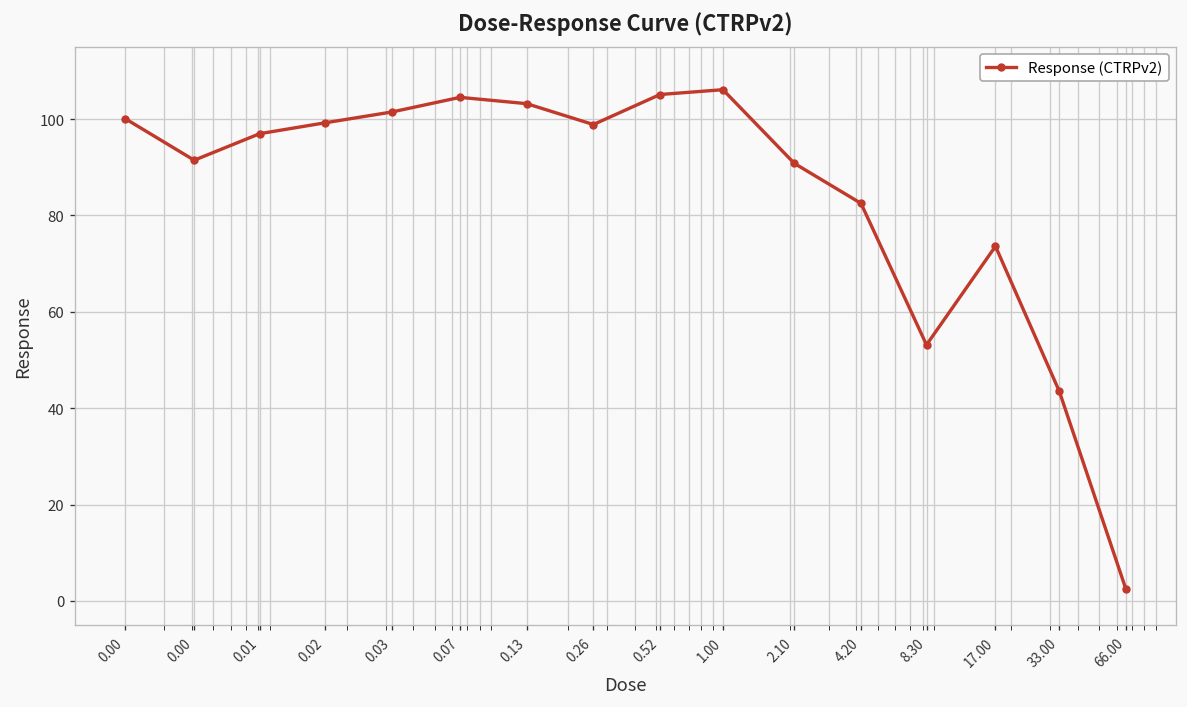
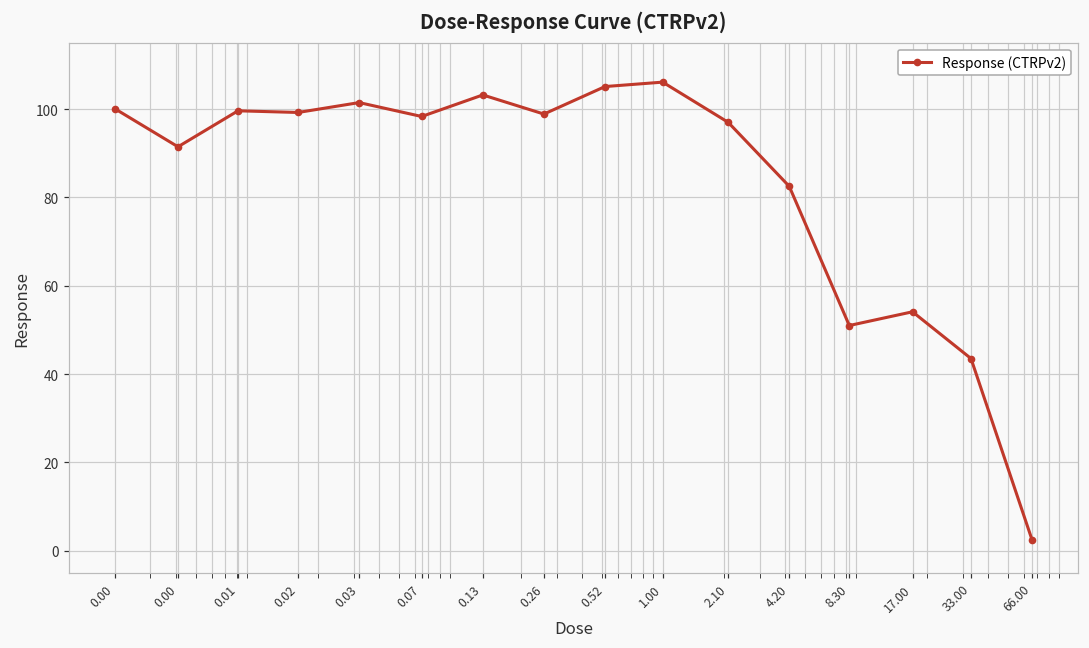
  {
-   "0.01": 97,
+   "0.01": 100,
    "0.02": 99,
    "0.03": 101,
-   "0.07": 105,
+   "0.07": 98,
    "0.13": 103,
    "0.26": 99,
    "0.52": 105,
    "1.00": 106,
-   "2.10": 91,
+   "2.10": 97,
    "4.20": 83,
-   "8.30": 53,
-   "17.00": 74,
+   "8.30": 51,
+   "17.00": 54,
    "33.00": 44,
    "66.00": 2
  }
